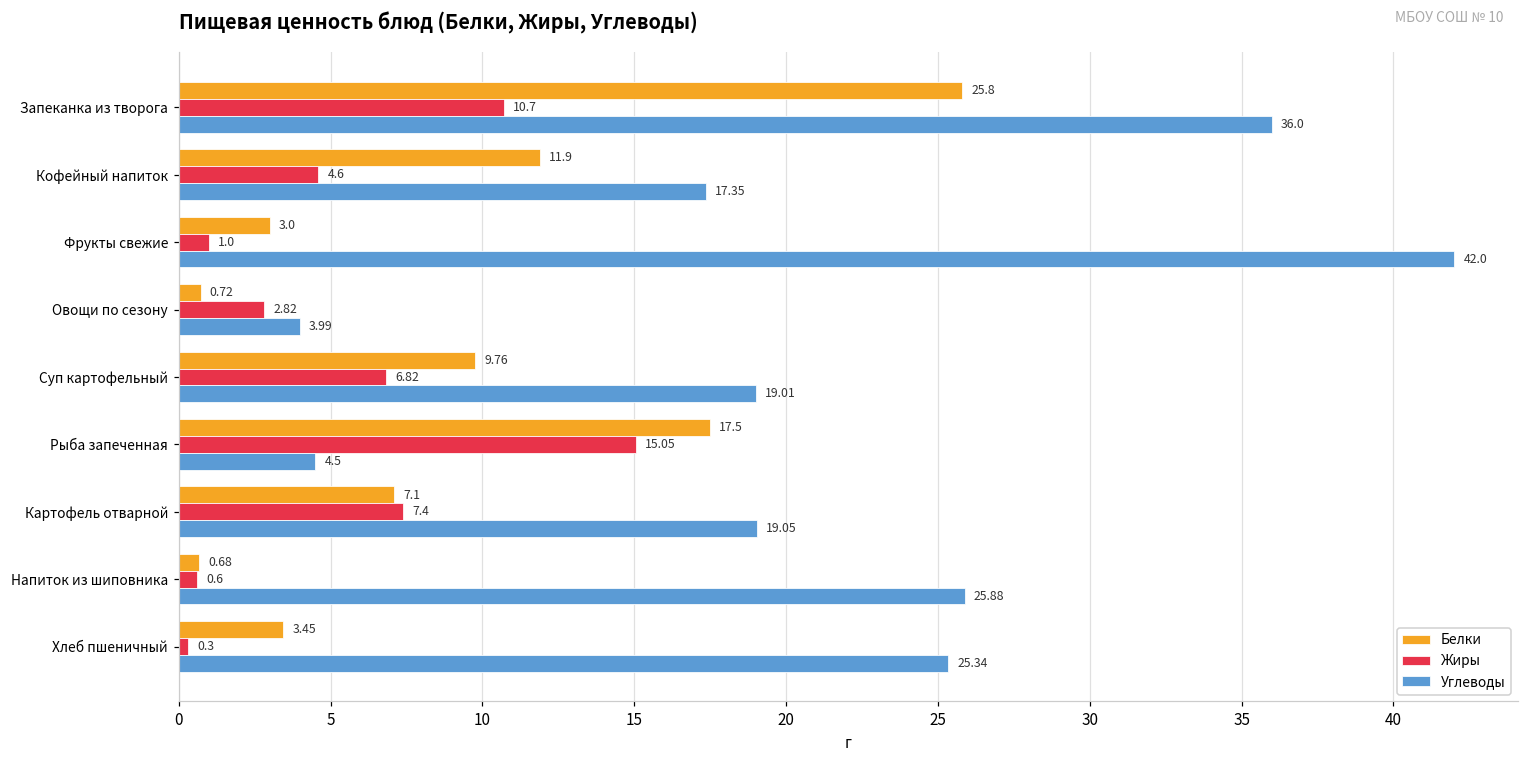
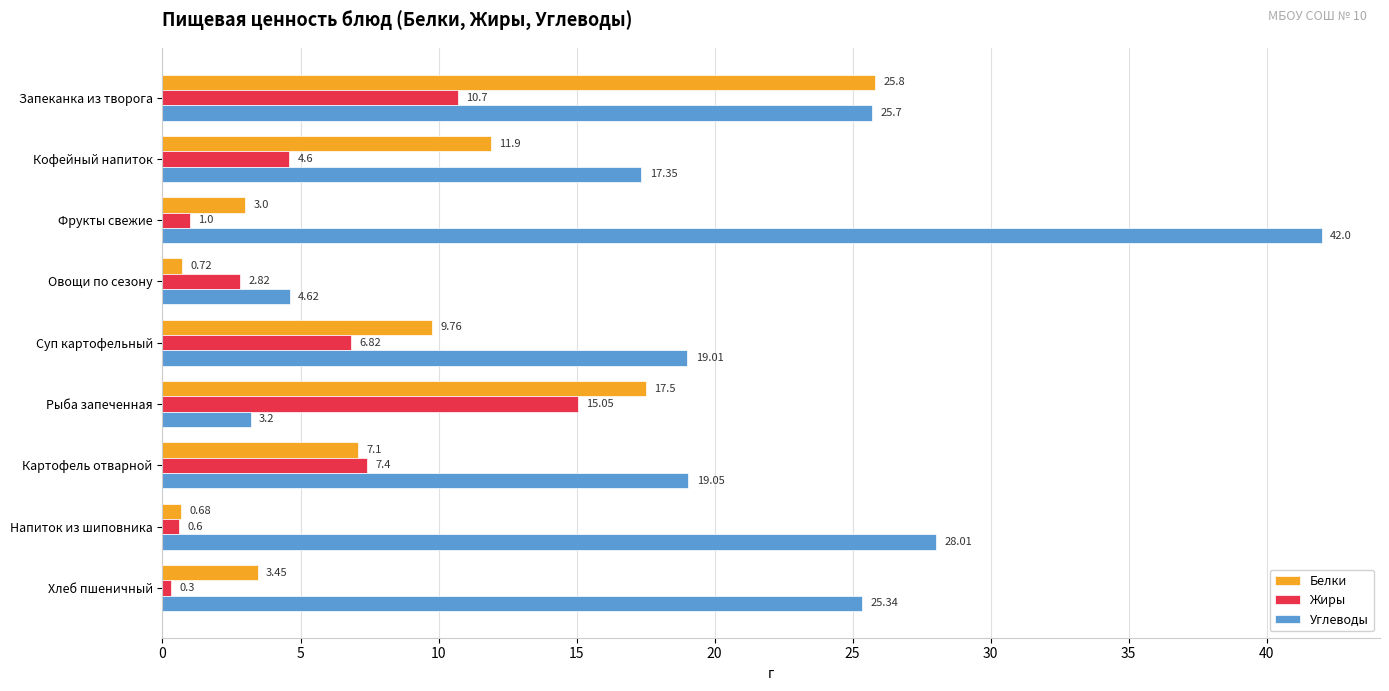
  {
    "Белки": {
      "Запеканка из творога": 25.8,
      "Кофейный напиток": 11.9,
      "Фрукты свежие": 3.0,
      "Овощи по сезону": 0.72,
      "Суп картофельный": 9.76,
      "Рыба запеченная": 17.5,
      "Картофель отварной": 7.1,
      "Напиток из шиповника": 0.68,
      "Хлеб пшеничный": 3.45
    },
    "Жиры": {
      "Запеканка из творога": 10.7,
      "Кофейный напиток": 4.6,
      "Фрукты свежие": 1.0,
      "Овощи по сезону": 2.82,
      "Суп картофельный": 6.82,
      "Рыба запеченная": 15.05,
      "Картофель отварной": 7.4,
      "Напиток из шиповника": 0.6,
      "Хлеб пшеничный": 0.3
    },
    "Углеводы": {
-     "Запеканка из творога": 36.0,
+     "Запеканка из творога": 25.7,
      "Кофейный напиток": 17.35,
      "Фрукты свежие": 42.0,
-     "Овощи по сезону": 3.99,
+     "Овощи по сезону": 4.62,
      "Суп картофельный": 19.01,
-     "Рыба запеченная": 4.5,
+     "Рыба запеченная": 3.2,
      "Картофель отварной": 19.05,
-     "Напиток из шиповника": 25.88,
+     "Напиток из шиповника": 28.01,
      "Хлеб пшеничный": 25.34
    }
  }
